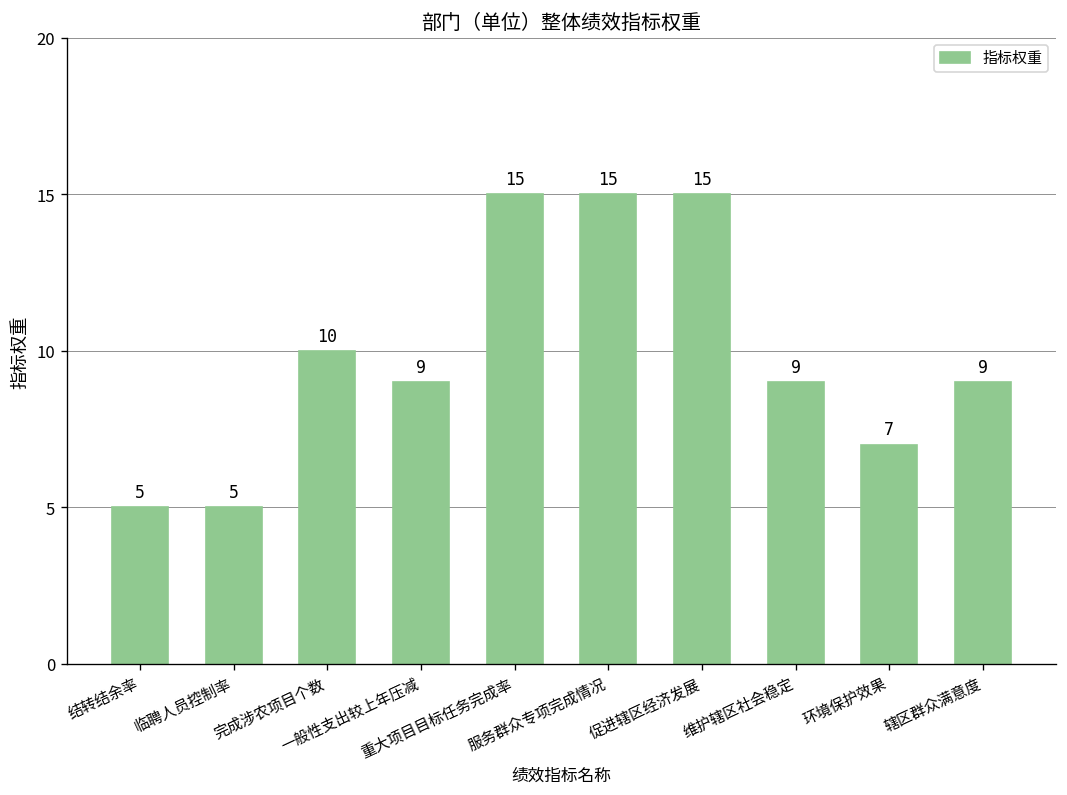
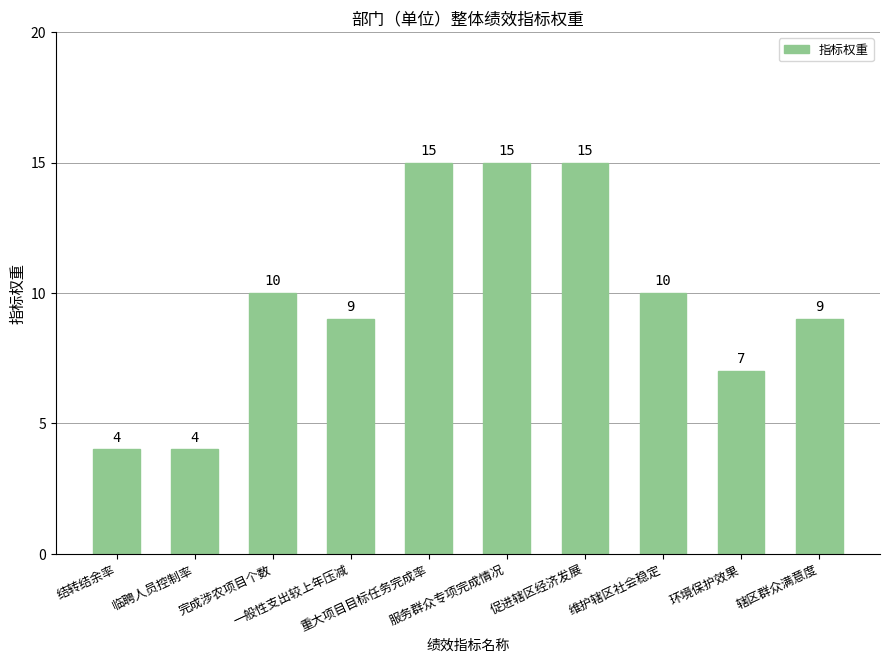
  {
-   "结转结余率": 5,
-   "临聘人员控制率": 5,
+   "结转结余率": 4,
+   "临聘人员控制率": 4,
    "完成涉农项目个数": 10,
    "一般性支出较上年压减": 9,
    "重大项目目标任务完成率": 15,
    "服务群众专项完成情况": 15,
    "促进辖区经济发展": 15,
-   "维护辖区社会稳定": 9,
+   "维护辖区社会稳定": 10,
    "环境保护效果": 7,
    "辖区群众满意度": 9
  }
